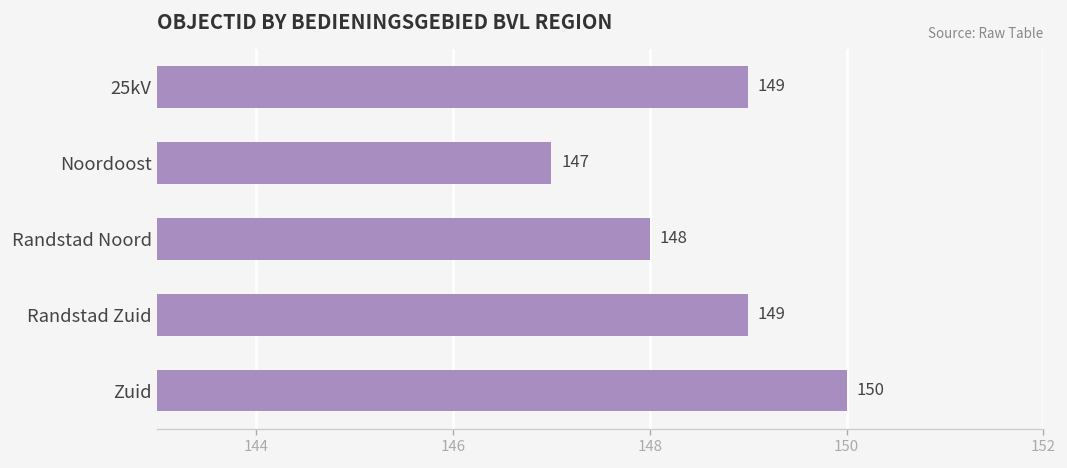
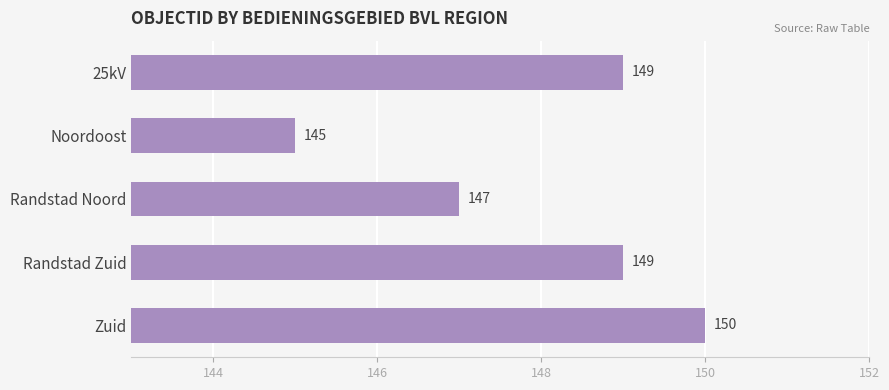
  {
    "25kV": 149,
-   "Noordoost": 147,
-   "Randstad Noord": 148,
+   "Noordoost": 145,
+   "Randstad Noord": 147,
    "Randstad Zuid": 149,
    "Zuid": 150
  }
